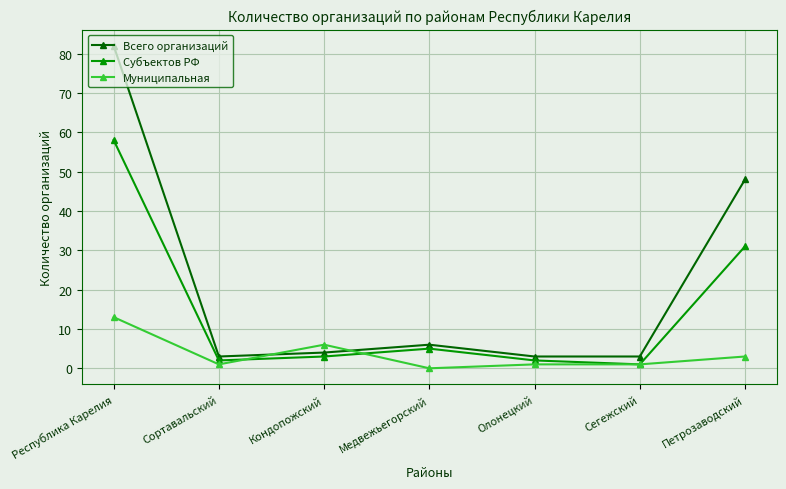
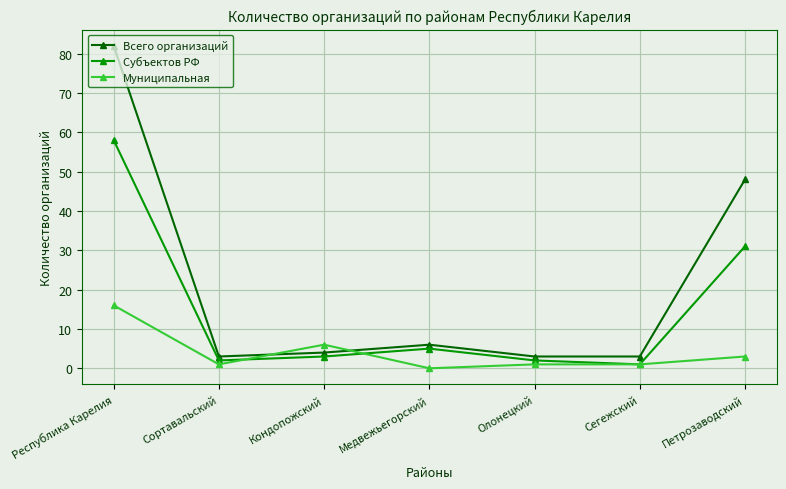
  {
    "Муниципальная": {
-     "Республика Карелия": 13,
+     "Республика Карелия": 16,
      "Сортавальский": 1,
      "Кондопожский": 6,
      "Медвежьегорский": 0,
      "Олонецкий": 1,
      "Петрозаводский": 3
    }
  }
